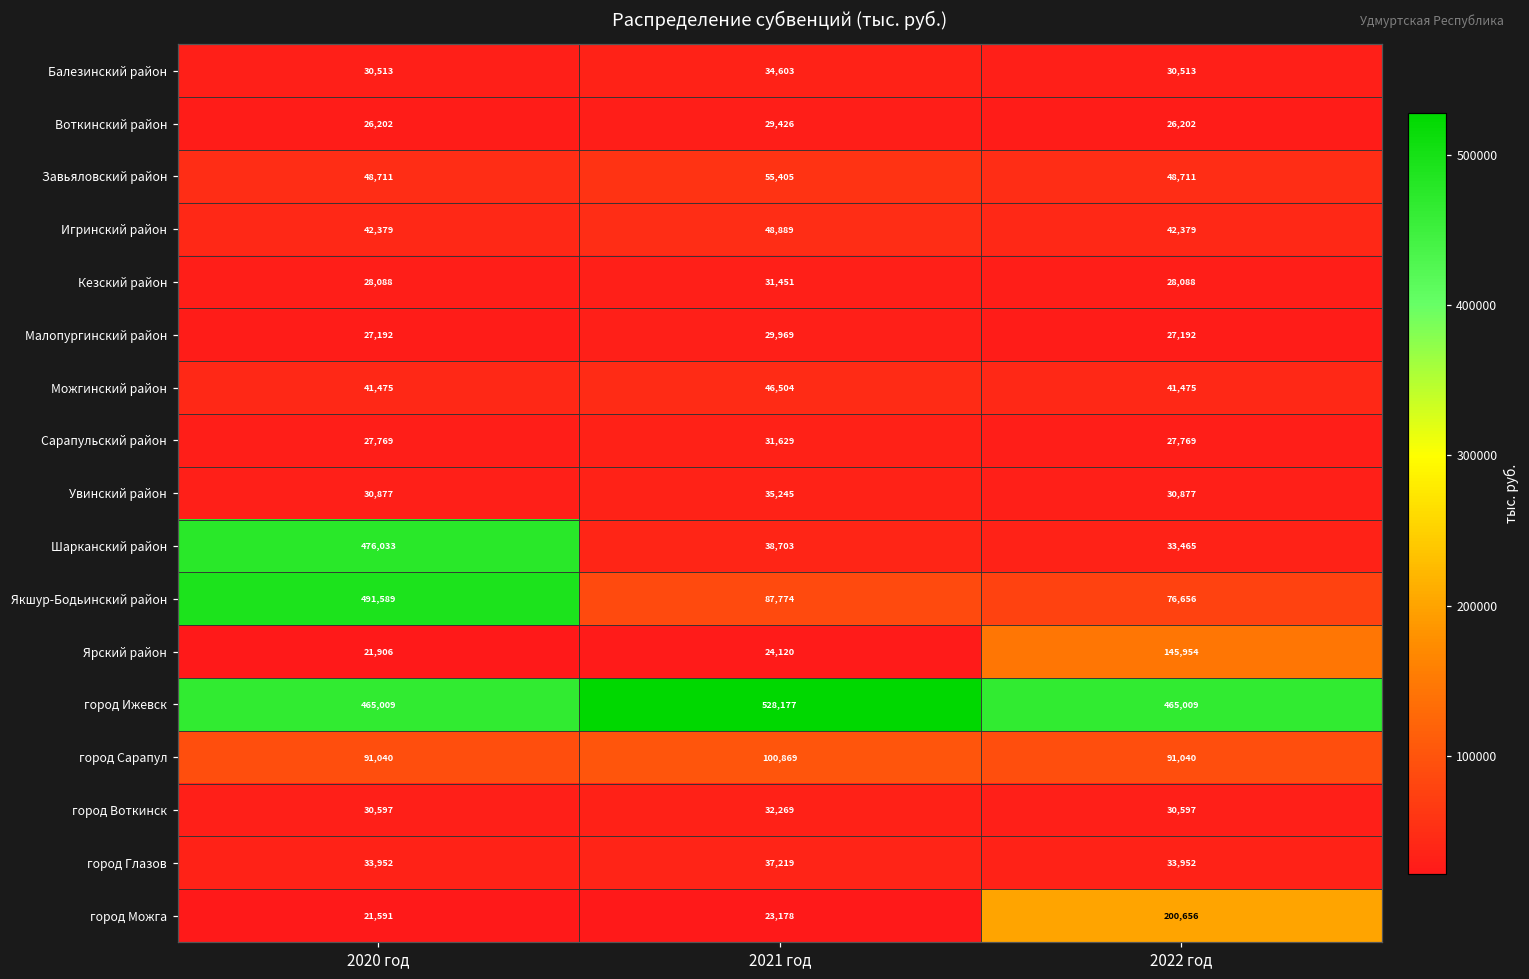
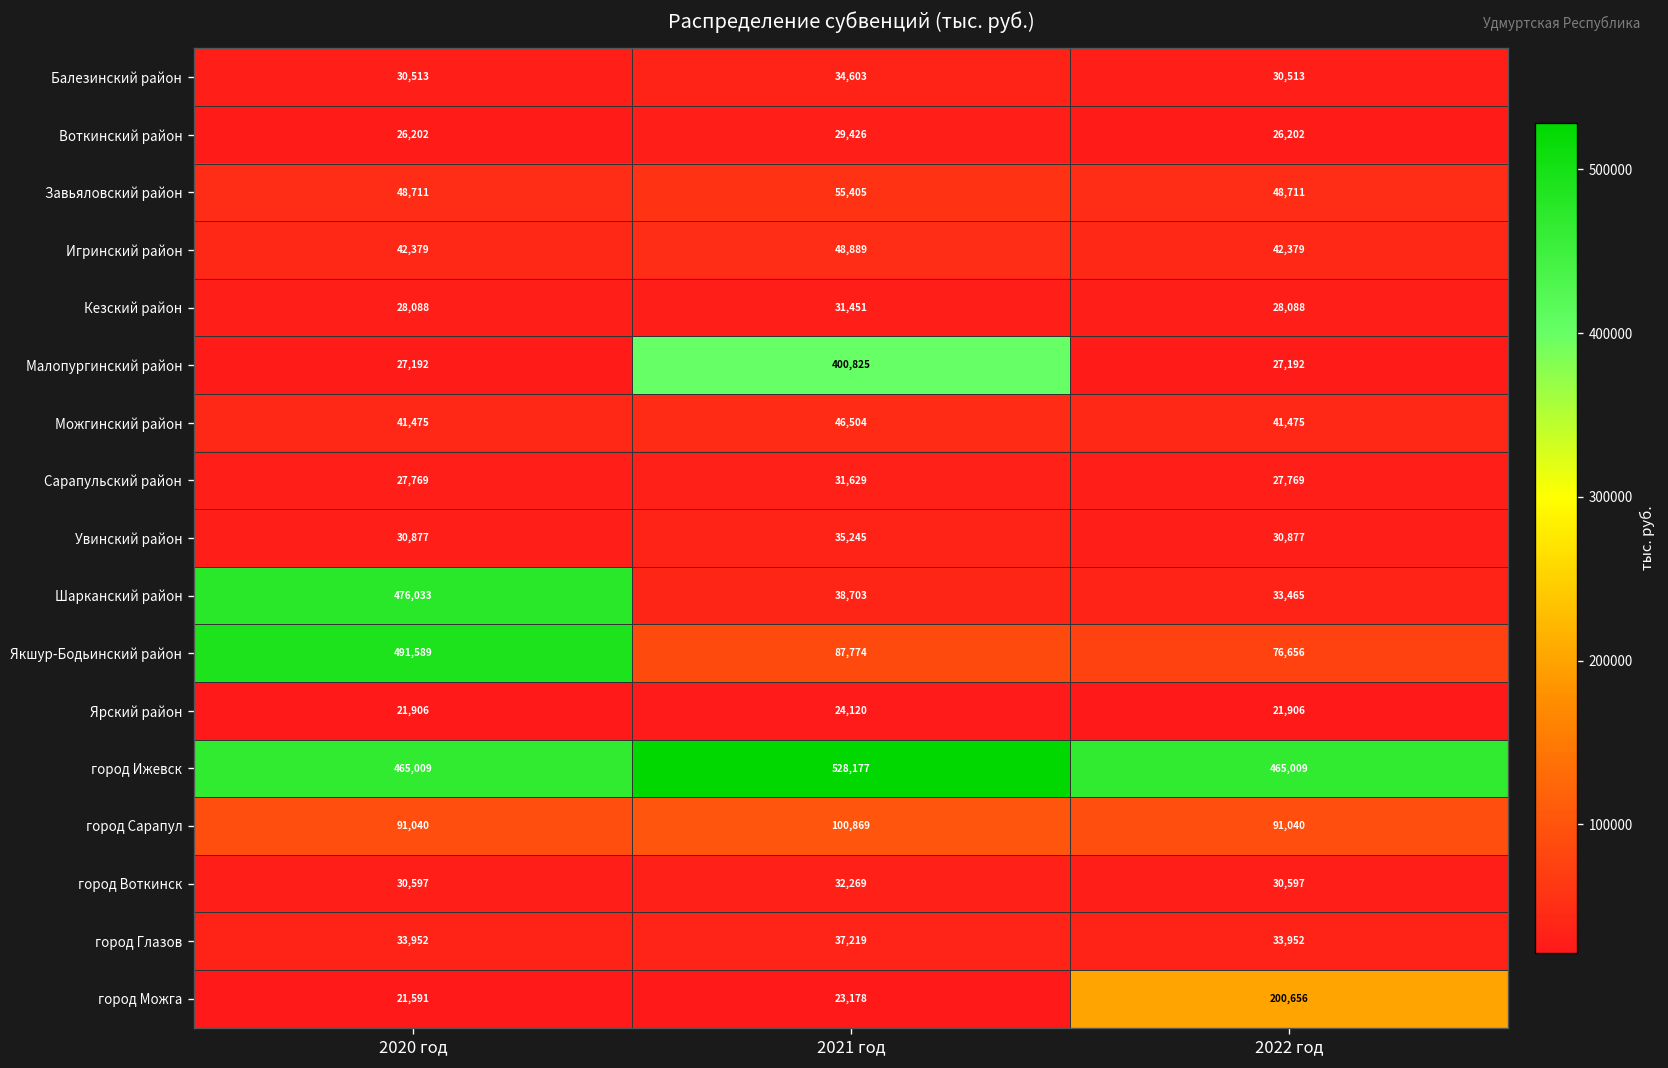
  {
    "Балезинский район": {
      "2020 год": "30,513",
      "2021 год": "34,603",
      "2022 год": "30,513"
    },
    "Воткинский район": {
      "2020 год": "26,202",
      "2021 год": "29,426",
      "2022 год": "26,202"
    },
    "Завьяловский район": {
      "2020 год": "48,711",
      "2021 год": "55,405",
      "2022 год": "48,711"
    },
    "Игринский район": {
      "2020 год": "42,379",
      "2021 год": "48,889",
      "2022 год": "42,379"
    },
    "Кезский район": {
      "2020 год": "28,088",
      "2021 год": "31,451",
      "2022 год": "28,088"
    },
    "Малопургинский район": {
      "2020 год": "27,192",
-     "2021 год": "29,969",
+     "2021 год": "400,825",
      "2022 год": "27,192"
    },
    "Можгинский район": {
      "2020 год": "41,475",
      "2021 год": "46,504",
      "2022 год": "41,475"
    },
    "Сарапульский район": {
      "2020 год": "27,769",
      "2021 год": "31,629",
      "2022 год": "27,769"
    },
    "Увинский район": {
      "2020 год": "30,877",
      "2021 год": "35,245",
      "2022 год": "30,877"
    },
    "Шарканский район": {
      "2020 год": "476,033",
      "2021 год": "38,703",
      "2022 год": "33,465"
    },
    "Якшур-Бодьинский район": {
      "2020 год": "491,589",
      "2021 год": "87,774",
      "2022 год": "76,656"
    },
    "Ярский район": {
      "2020 год": "21,906",
      "2021 год": "24,120",
-     "2022 год": "145,954"
+     "2022 год": "21,906"
    },
    "город Ижевск": {
      "2020 год": "465,009",
      "2021 год": "528,177",
      "2022 год": "465,009"
    },
    "город Сарапул": {
      "2020 год": "91,040",
      "2021 год": "100,869",
      "2022 год": "91,040"
    },
    "город Воткинск": {
      "2020 год": "30,597",
      "2021 год": "32,269",
      "2022 год": "30,597"
    },
    "город Глазов": {
      "2020 год": "33,952",
      "2021 год": "37,219",
      "2022 год": "33,952"
    },
    "город Можга": {
      "2020 год": "21,591",
      "2021 год": "23,178",
      "2022 год": "200,656"
    }
  }
